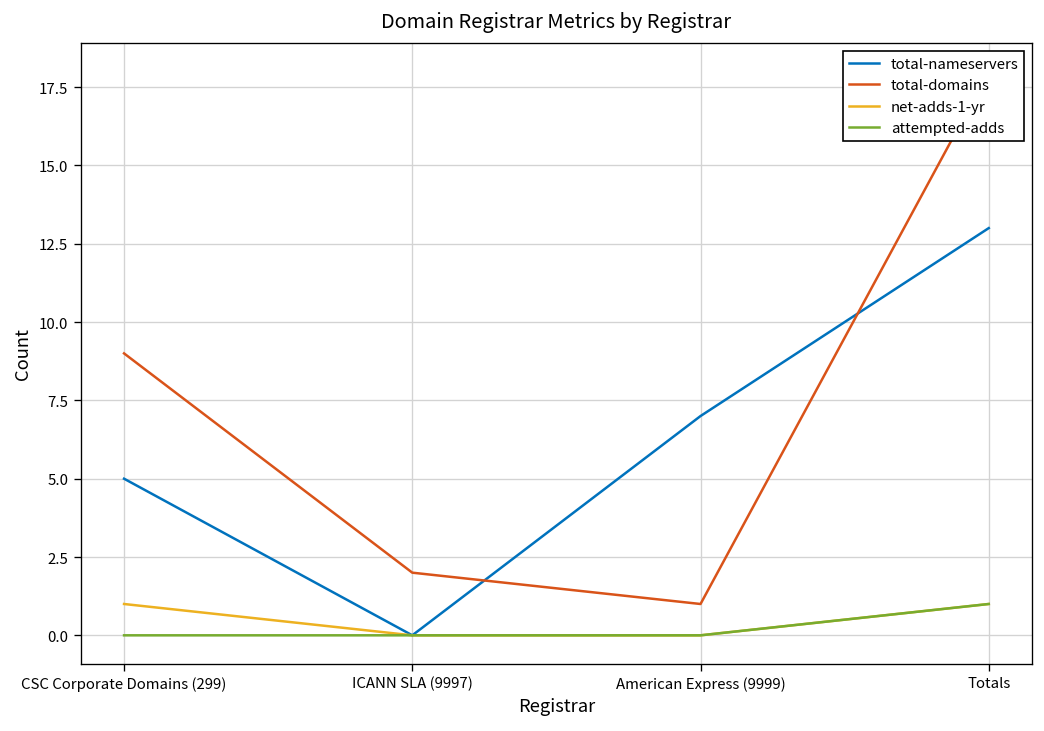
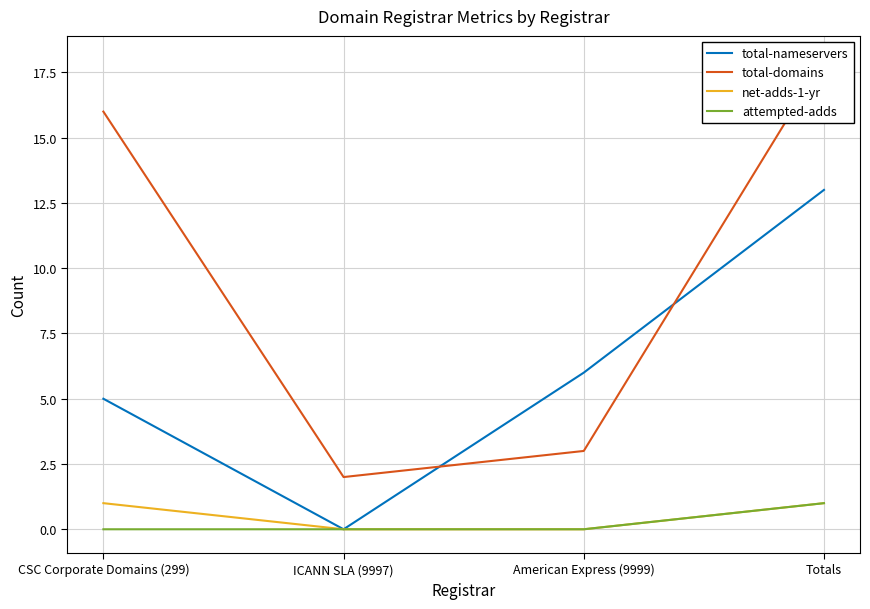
  {
    "total-nameservers": {
      "CSC Corporate Domains (299)": 5,
-     "American Express (9999)": 7,
+     "American Express (9999)": 6,
      "Totals": 13
    },
    "total-domains": {
-     "CSC Corporate Domains (299)": 9,
+     "CSC Corporate Domains (299)": 16,
      "ICANN SLA (9997)": 2,
-     "American Express (9999)": 1
+     "American Express (9999)": 3
    },
    "net-adds-1-yr": {
      "CSC Corporate Domains (299)": 1
    },
    "attempted-adds": {
      "CSC Corporate Domains (299)": 0
    }
  }
